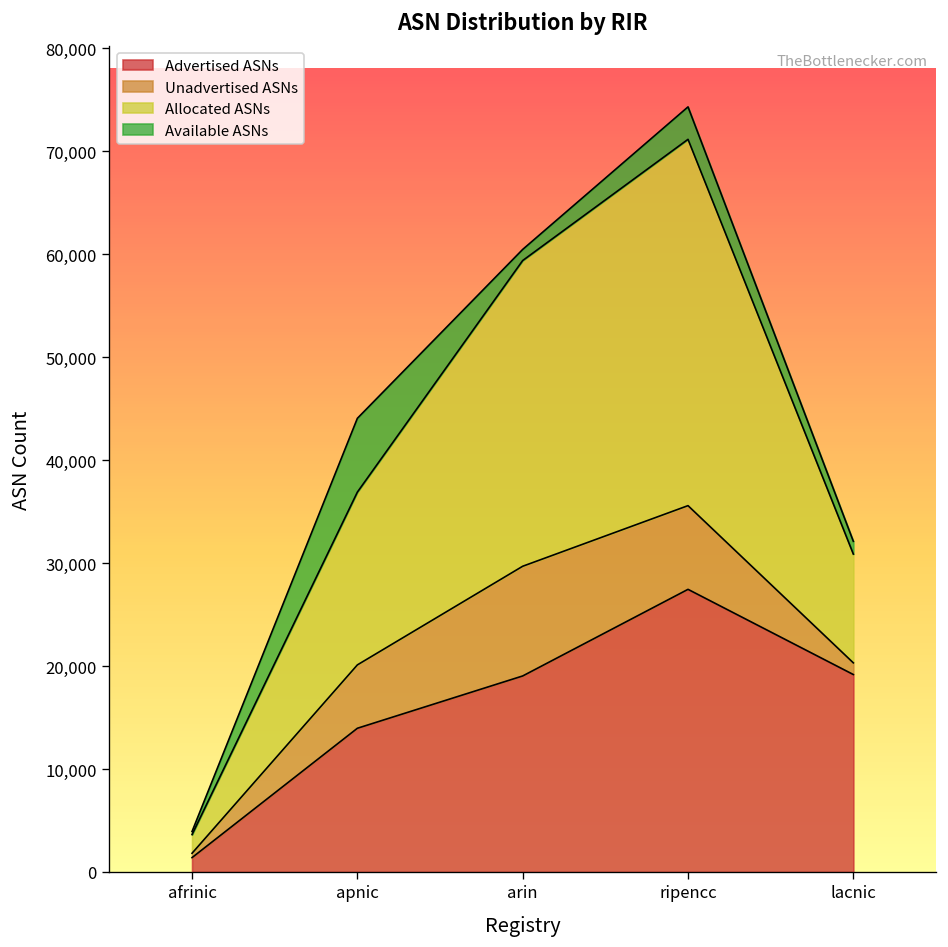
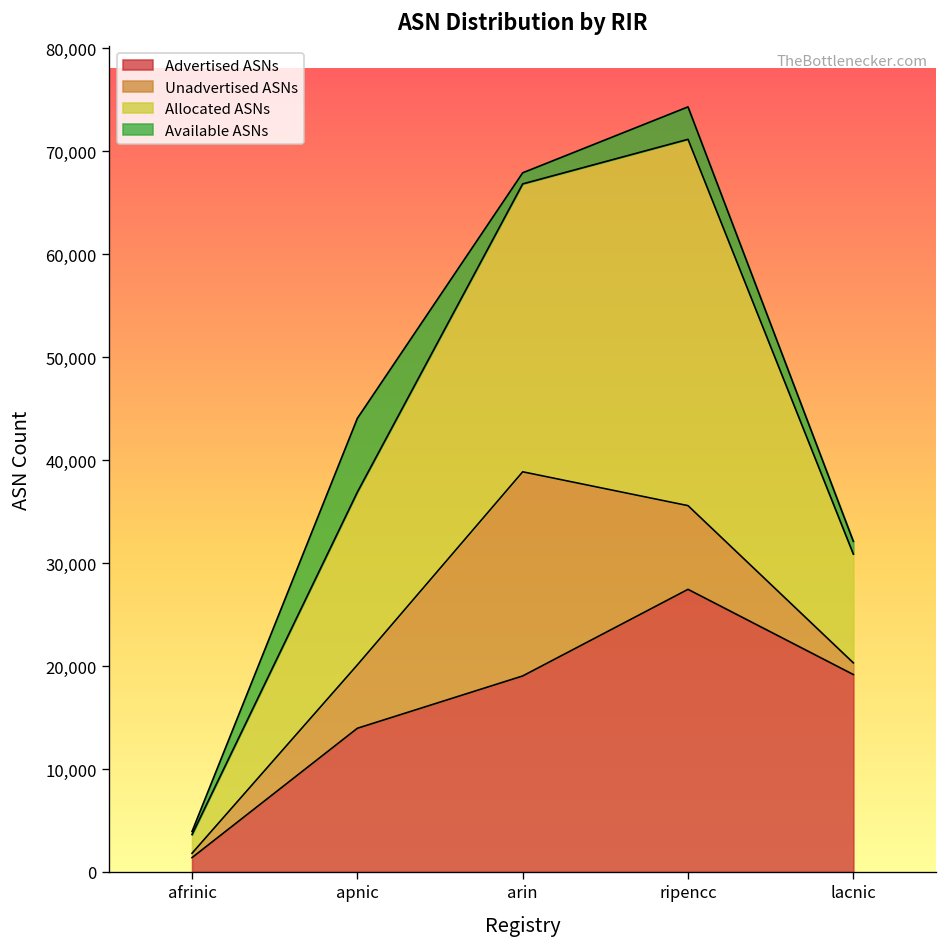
  {
    "Advertised ASNs": {
      "afrinic": "1,000",
      "apnic": "14,000",
      "arin": "19,000",
      "ripencc": "27,000",
      "lacnic": "19,000"
    },
    "Unadvertised ASNs": {
      "afrinic": "0",
      "apnic": "6,000",
-     "arin": "11,000",
+     "arin": "20,000",
      "ripencc": "8,000",
      "lacnic": "1,000"
    },
    "Allocated ASNs": {
      "afrinic": "2,000",
      "apnic": "17,000",
-     "arin": "30,000",
+     "arin": "28,000",
      "ripencc": "36,000",
      "lacnic": "11,000"
    },
    "Available ASNs": {
      "afrinic": "0",
      "apnic": "7,000",
      "arin": "1,000",
      "ripencc": "3,000",
      "lacnic": "1,000"
    }
  }
